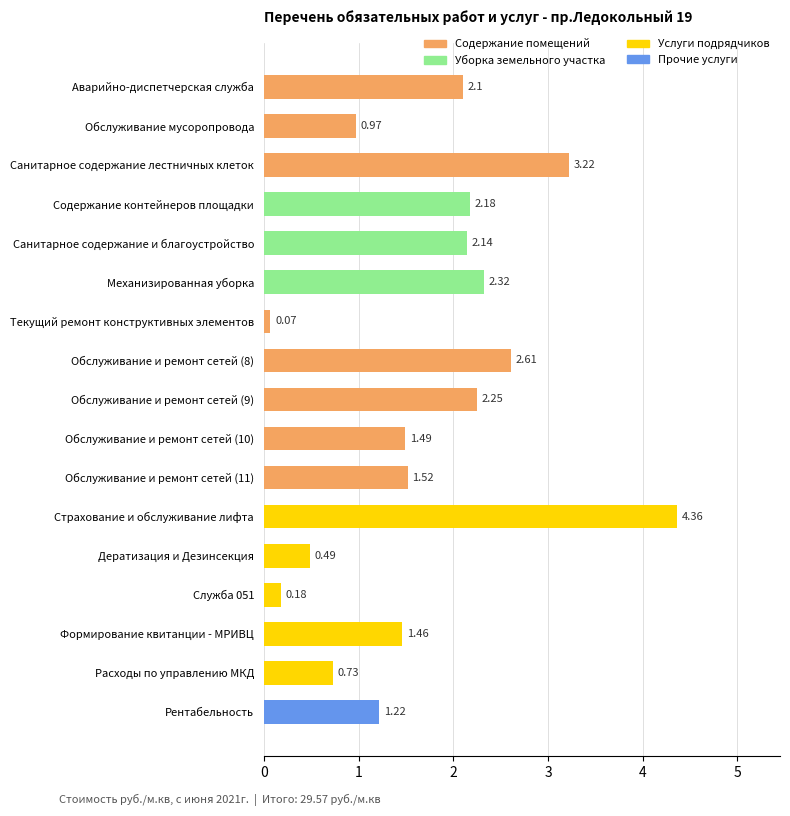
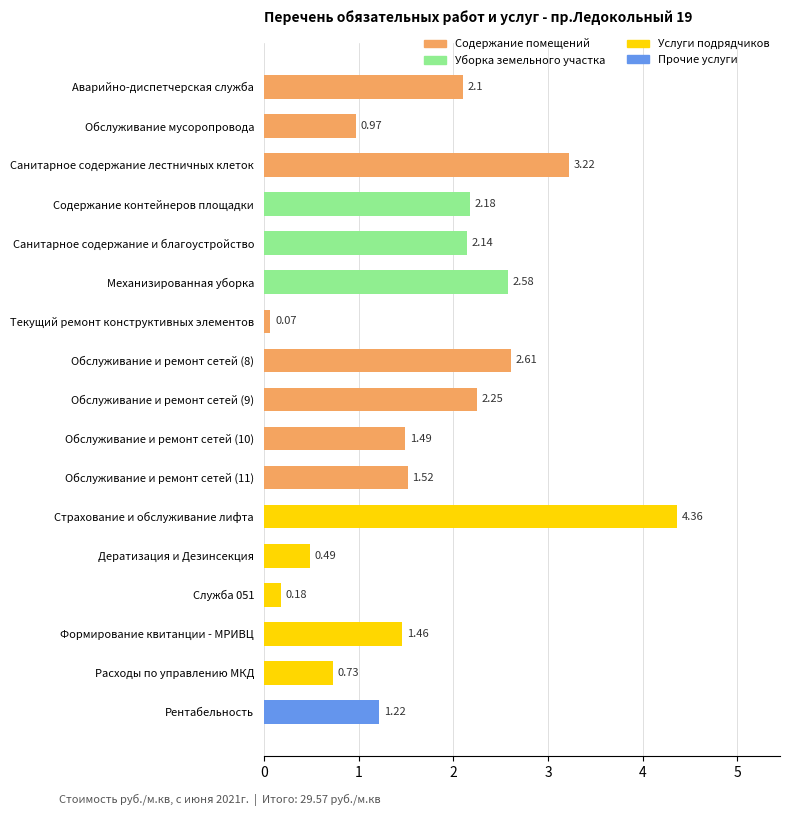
  {
    "Аварийно-диспетчерская служба": 2.1,
    "Обслуживание мусоропровода": 0.97,
    "Санитарное содержание лестничных клеток": 3.22,
    "Содержание контейнеров площадки": 2.18,
    "Санитарное содержание и благоустройство": 2.14,
-   "Механизированная уборка": 2.32,
+   "Механизированная уборка": 2.58,
    "Текущий ремонт конструктивных элементов": 0.07,
    "Обслуживание и ремонт сетей (8)": 2.61,
    "Обслуживание и ремонт сетей (9)": 2.25,
    "Обслуживание и ремонт сетей (10)": 1.49,
    "Обслуживание и ремонт сетей (11)": 1.52,
    "Страхование и обслуживание лифта": 4.36,
    "Дератизация и Дезинсекция": 0.49,
    "Служба 051": 0.18,
    "Формирование квитанции - МРИВЦ": 1.46,
    "Расходы по управлению МКД": 0.73,
    "Рентабельность": 1.22
  }
